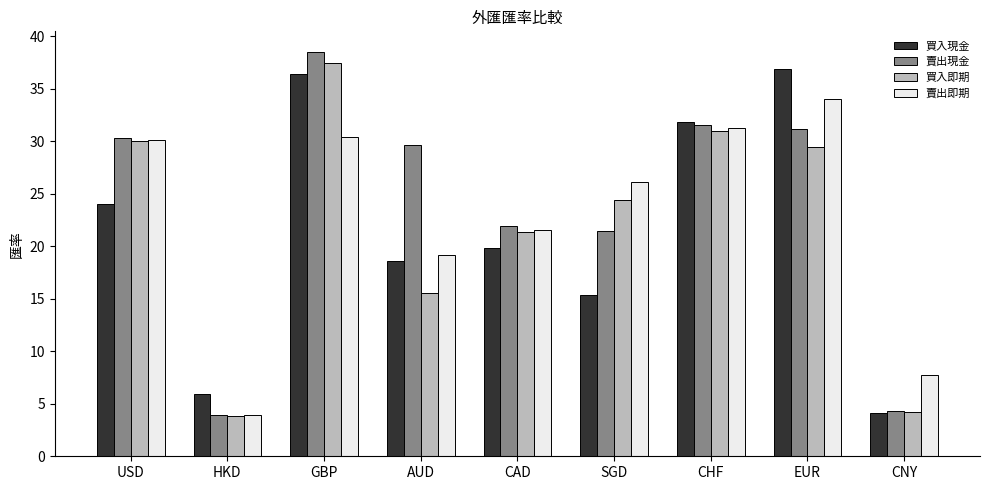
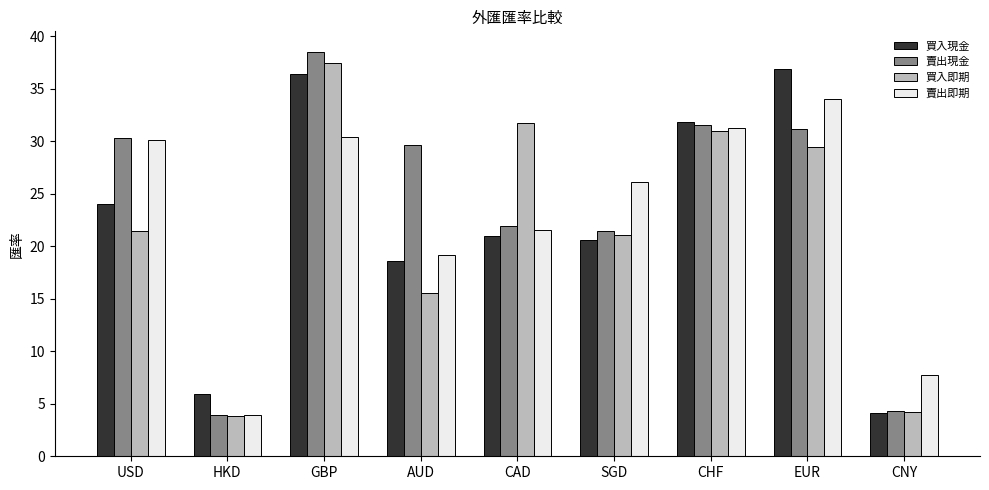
  {
    "買入現金": {
      "USD": 24.0,
      "HKD": 5.9,
      "GBP": 36.4,
      "AUD": 18.6,
-     "CAD": 19.8,
-     "SGD": 15.4,
+     "CAD": 21.0,
+     "SGD": 20.5,
      "CHF": 31.8,
      "EUR": 36.9,
      "CNY": 4.2
    },
    "賣出現金": {
      "USD": 30.3,
      "HKD": 3.9,
      "GBP": 38.5,
      "AUD": 29.6,
      "CAD": 21.9,
      "SGD": 21.5,
      "CHF": 31.5,
      "EUR": 31.2,
      "CNY": 4.3
    },
    "買入即期": {
-     "USD": 30.0,
+     "USD": 21.4,
      "HKD": 3.8,
      "GBP": 37.4,
      "AUD": 15.5,
-     "CAD": 21.4,
-     "SGD": 24.4,
+     "CAD": 31.7,
+     "SGD": 21.0,
      "CHF": 31.0,
      "EUR": 29.4,
      "CNY": 4.2
    },
    "賣出即期": {
      "USD": 30.1,
      "HKD": 3.9,
      "GBP": 30.4,
      "AUD": 19.1,
      "CAD": 21.6,
      "SGD": 26.1,
      "CHF": 31.3,
      "EUR": 34.0,
      "CNY": 7.8
    }
  }
